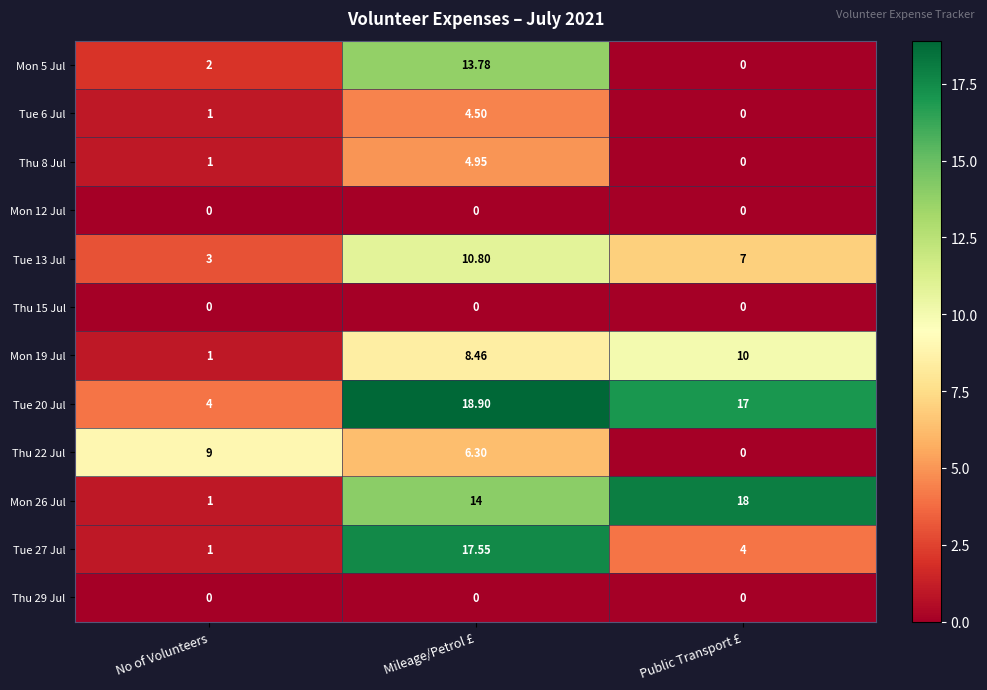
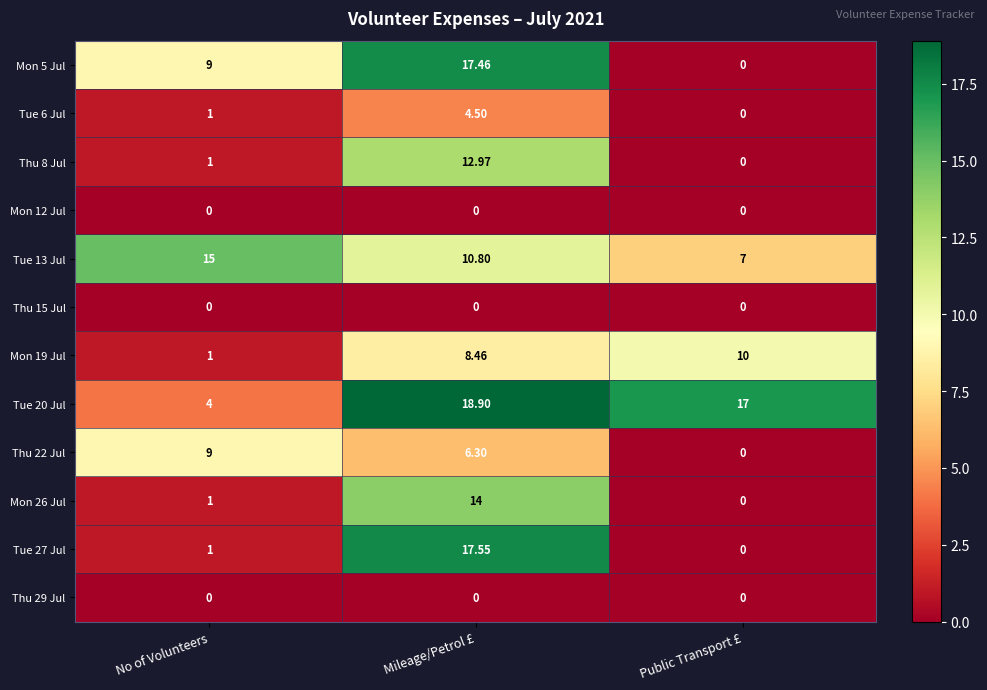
  {
    "Mon 5 Jul": {
-     "No of Volunteers": 2,
-     "Mileage/Petrol £": 13.78,
+     "No of Volunteers": 9,
+     "Mileage/Petrol £": 17.46,
      "Public Transport £": 0
    },
    "Tue 6 Jul": {
      "No of Volunteers": 1,
      "Mileage/Petrol £": 4.50,
      "Public Transport £": 0
    },
    "Thu 8 Jul": {
      "No of Volunteers": 1,
-     "Mileage/Petrol £": 4.95,
+     "Mileage/Petrol £": 12.97,
      "Public Transport £": 0
    },
    "Mon 12 Jul": {
      "No of Volunteers": 0,
      "Mileage/Petrol £": 0,
      "Public Transport £": 0
    },
    "Tue 13 Jul": {
-     "No of Volunteers": 3,
+     "No of Volunteers": 15,
      "Mileage/Petrol £": 10.80,
      "Public Transport £": 7
    },
    "Thu 15 Jul": {
      "No of Volunteers": 0,
      "Mileage/Petrol £": 0,
      "Public Transport £": 0
    },
    "Mon 19 Jul": {
      "No of Volunteers": 1,
      "Mileage/Petrol £": 8.46,
      "Public Transport £": 10
    },
    "Tue 20 Jul": {
      "No of Volunteers": 4,
      "Mileage/Petrol £": 18.90,
      "Public Transport £": 17
    },
    "Thu 22 Jul": {
      "No of Volunteers": 9,
      "Mileage/Petrol £": 6.30,
      "Public Transport £": 0
    },
    "Mon 26 Jul": {
      "No of Volunteers": 1,
      "Mileage/Petrol £": 14,
-     "Public Transport £": 18
+     "Public Transport £": 0
    },
    "Tue 27 Jul": {
      "No of Volunteers": 1,
      "Mileage/Petrol £": 17.55,
-     "Public Transport £": 4
+     "Public Transport £": 0
    },
    "Thu 29 Jul": {
      "No of Volunteers": 0,
      "Mileage/Petrol £": 0,
      "Public Transport £": 0
    }
  }
